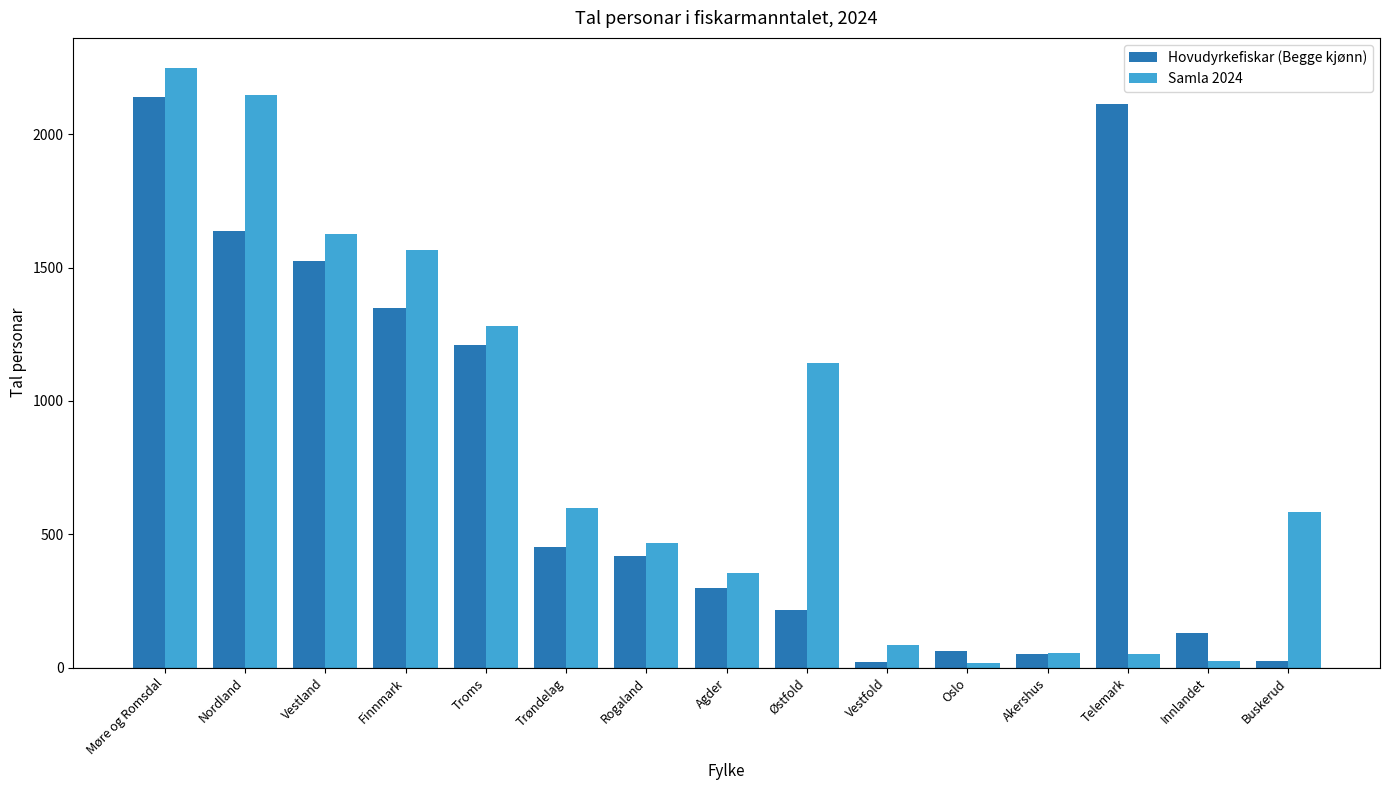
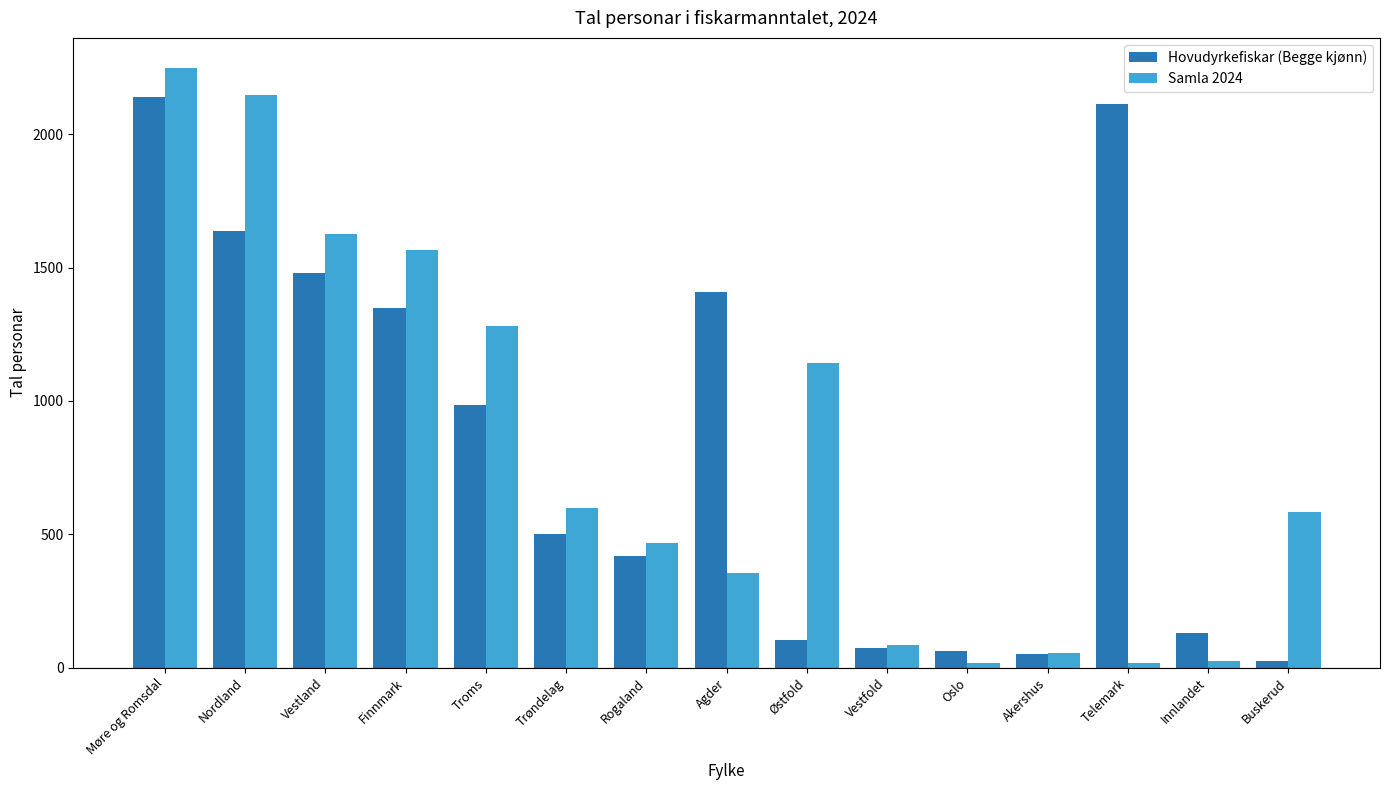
  {
    "Hovudyrkefiskar (Begge kjønn)": {
      "Møre og Romsdal": 2140,
      "Nordland": 1640,
-     "Vestland": 1530,
+     "Vestland": 1480,
      "Finnmark": 1350,
-     "Troms": 1210,
-     "Trøndelag": 450,
+     "Troms": 990,
+     "Trøndelag": 500,
      "Rogaland": 420,
-     "Agder": 300,
-     "Østfold": 220,
-     "Vestfold": 20,
+     "Agder": 1410,
+     "Østfold": 100,
+     "Vestfold": 70,
      "Oslo": 60,
      "Akershus": 50,
      "Telemark": 2120,
      "Innlandet": 130,
      "Buskerud": 20
    },
    "Samla 2024": {
      "Møre og Romsdal": 2250,
      "Nordland": 2150,
      "Vestland": 1630,
      "Finnmark": 1570,
      "Troms": 1280,
      "Trøndelag": 600,
      "Rogaland": 470,
      "Agder": 360,
      "Østfold": 1140,
      "Vestfold": 90,
      "Oslo": 20,
      "Akershus": 60,
-     "Telemark": 50,
+     "Telemark": 20,
      "Innlandet": 20,
      "Buskerud": 590
    }
  }
